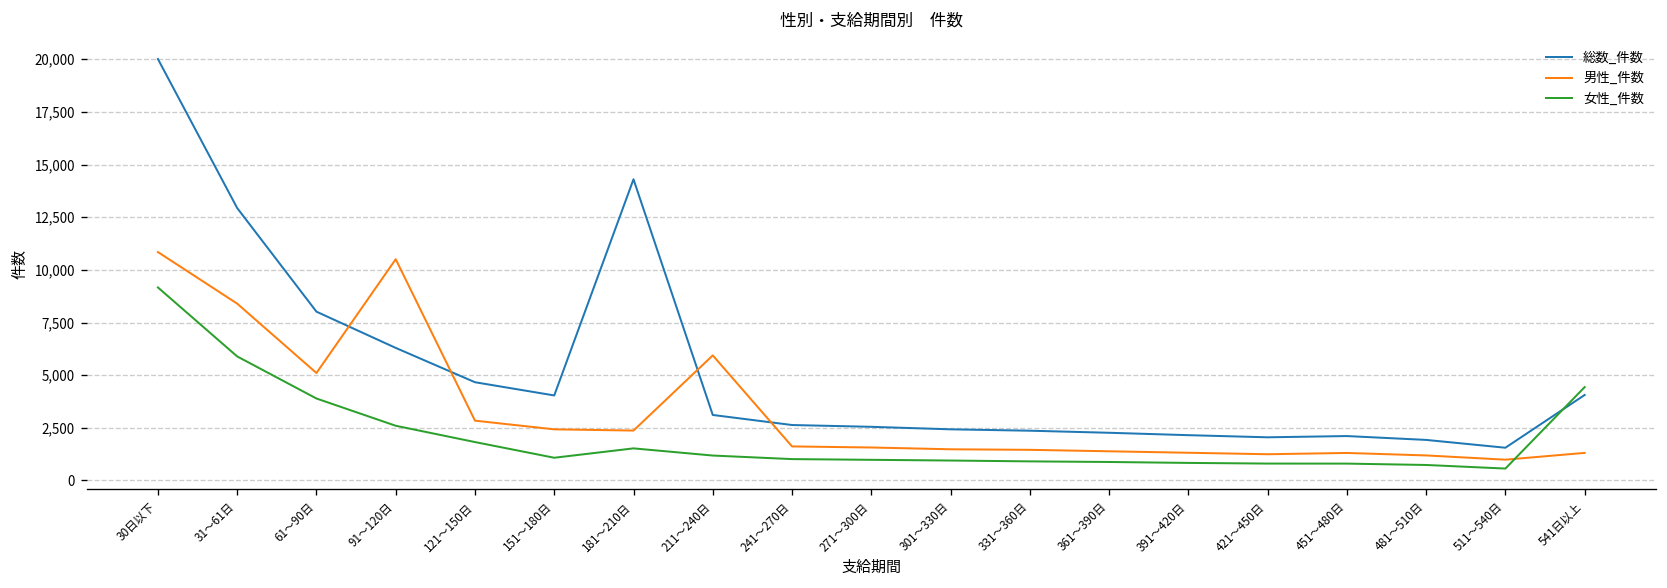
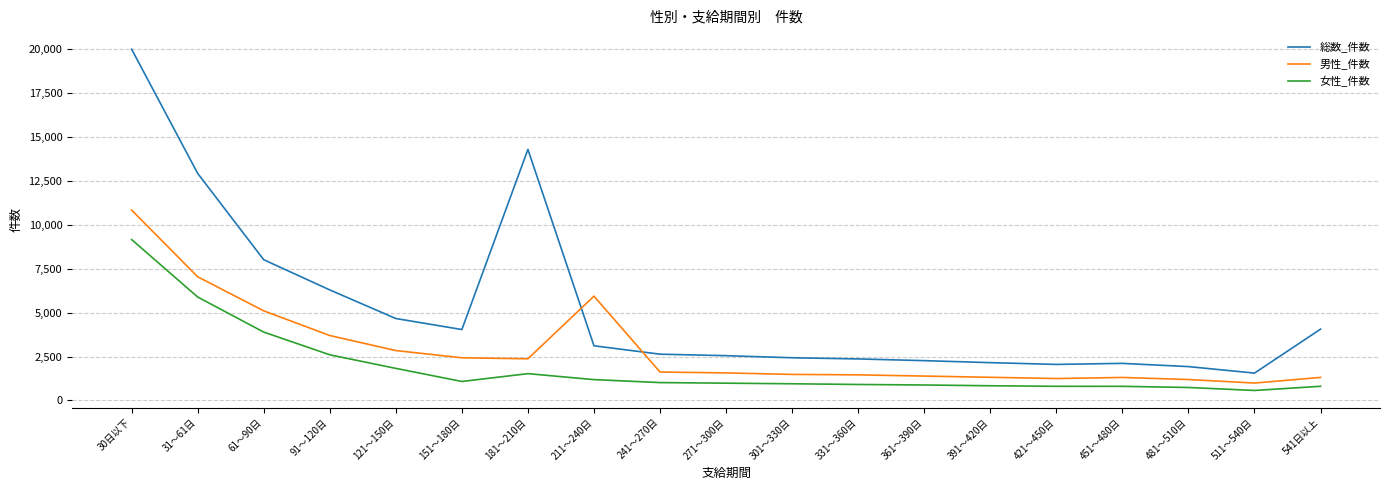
  {
    "総数_件数": {
      "30日以下": "20,000",
      "31～61日": "12,900",
      "61～90日": "8,000",
      "91～120日": "6,300",
      "121～150日": "4,700",
      "151～180日": "4,000",
      "181～210日": "14,300",
      "211～240日": "3,100",
      "241～270日": "2,600",
      "271～300日": "2,500",
      "301～330日": "2,400",
      "331～360日": "2,400",
      "361～390日": "2,300",
      "391～420日": "2,200",
      "421～450日": "2,100",
      "451～480日": "2,100",
      "481～510日": "1,900",
      "511～540日": "1,600",
      "541日以上": "4,100"
    },
    "男性_件数": {
      "30日以下": "10,800",
-     "31～61日": "8,400",
+     "31～61日": "7,000",
      "61～90日": "5,100",
-     "91～120日": "10,500",
+     "91～120日": "3,700",
      "121～150日": "2,800",
      "151～180日": "2,400",
      "181～210日": "2,400",
      "211～240日": "5,900",
      "241～270日": "1,600",
      "271～300日": "1,600",
      "301～330日": "1,500",
      "331～360日": "1,500",
      "361～390日": "1,400",
      "391～420日": "1,300",
      "421～450日": "1,200",
      "451～480日": "1,300",
      "481～510日": "1,200",
      "511～540日": "1,000",
      "541日以上": "1,300"
    },
    "女性_件数": {
      "30日以下": "9,200",
      "31～61日": "5,900",
      "61～90日": "3,900",
      "91～120日": "2,600",
      "121～150日": "1,800",
      "151～180日": "1,100",
      "181～210日": "1,500",
      "211～240日": "1,200",
      "241～270日": "1,000",
      "271～300日": "1,000",
      "301～330日": "900",
      "331～360日": "900",
      "361～390日": "900",
      "391～420日": "800",
      "421～450日": "800",
      "451～480日": "800",
      "481～510日": "700",
      "511～540日": "600",
-     "541日以上": "4,400"
+     "541日以上": "800"
    }
  }
